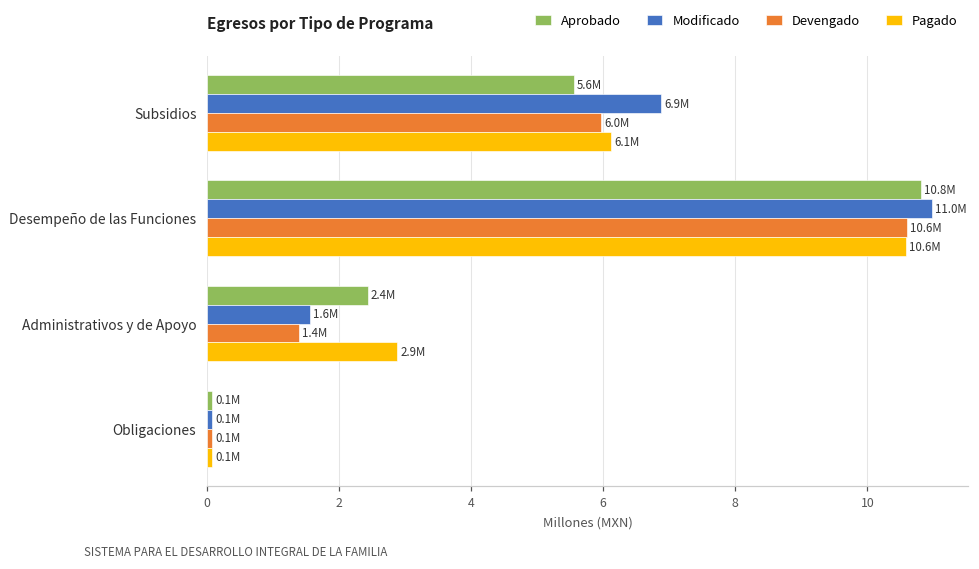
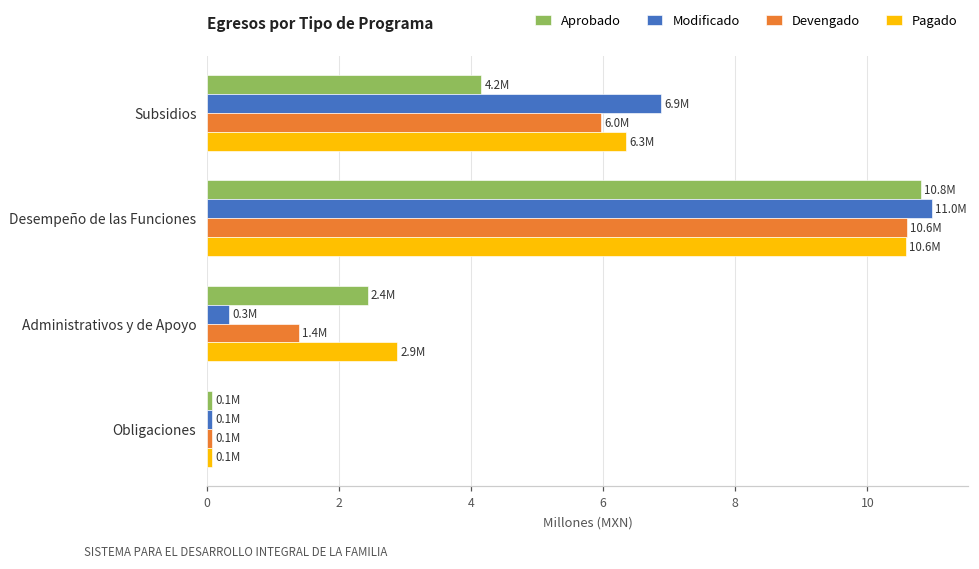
  {
    "Aprobado": {
-     "Subsidios": "5.6M",
+     "Subsidios": "4.2M",
      "Desempeño de las Funciones": "10.8M",
      "Administrativos y de Apoyo": "2.4M",
      "Obligaciones": "0.1M"
    },
    "Modificado": {
      "Subsidios": "6.9M",
      "Desempeño de las Funciones": "11.0M",
-     "Administrativos y de Apoyo": "1.6M",
+     "Administrativos y de Apoyo": "0.3M",
      "Obligaciones": "0.1M"
    },
    "Devengado": {
      "Subsidios": "6.0M",
      "Desempeño de las Funciones": "10.6M",
      "Administrativos y de Apoyo": "1.4M",
      "Obligaciones": "0.1M"
    },
    "Pagado": {
-     "Subsidios": "6.1M",
+     "Subsidios": "6.3M",
      "Desempeño de las Funciones": "10.6M",
      "Administrativos y de Apoyo": "2.9M",
      "Obligaciones": "0.1M"
    }
  }
